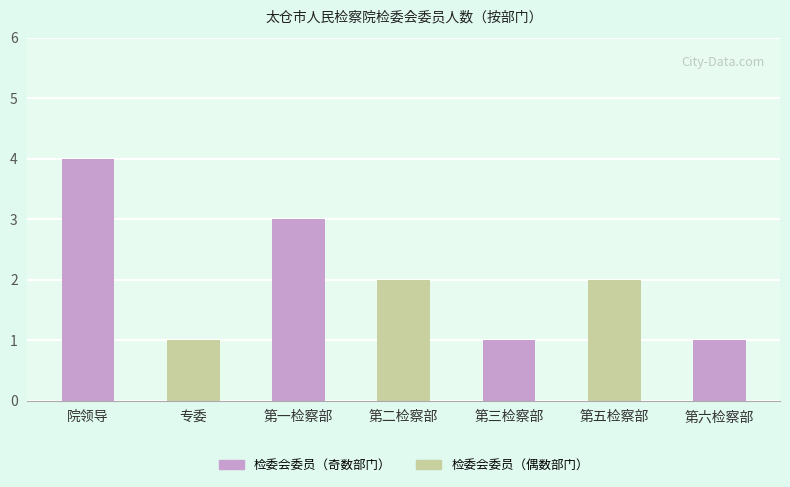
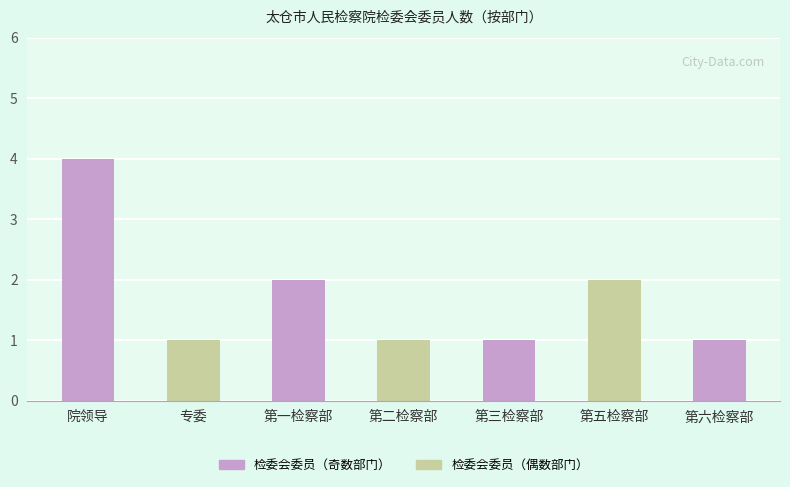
  {
    "院领导": 4,
    "专委": 1,
-   "第一检察部": 3,
-   "第二检察部": 2,
+   "第一检察部": 2,
+   "第二检察部": 1,
    "第三检察部": 1,
    "第五检察部": 2,
    "第六检察部": 1
  }
